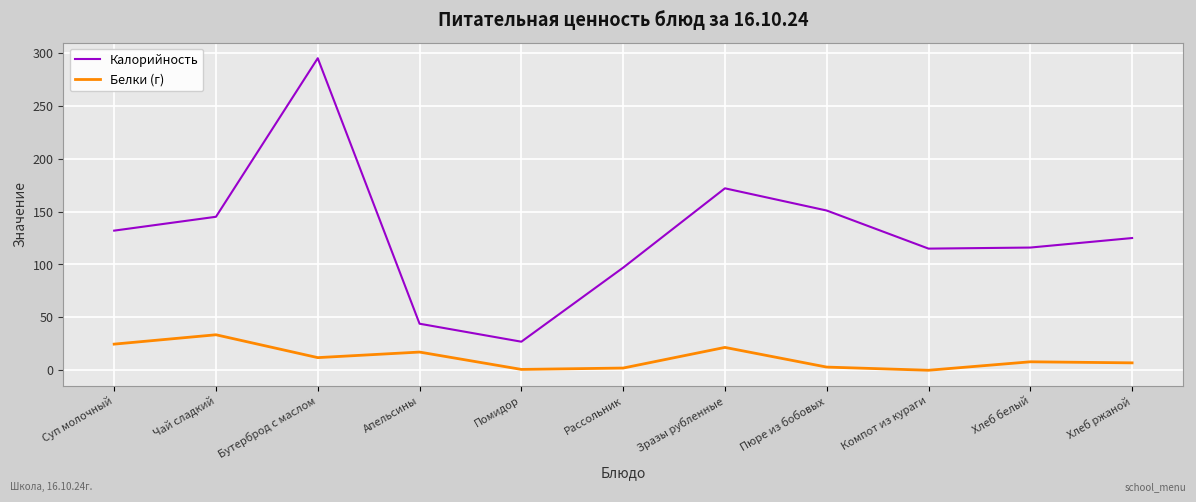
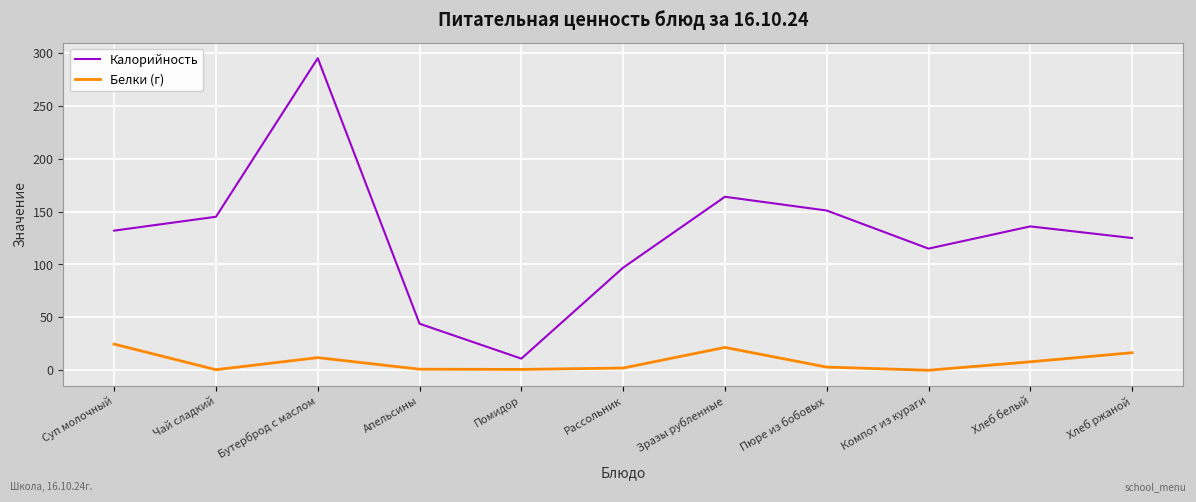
  {
    "Калорийность": {
      "Суп молочный": 132,
      "Чай сладкий": 145,
      "Бутерброд с маслом": 295,
      "Апельсины": 44,
-     "Помидор": 27,
+     "Помидор": 11,
      "Рассольник": 97,
-     "Зразы рубленные": 172,
+     "Зразы рубленные": 164,
      "Пюре из бобовых": 151,
      "Компот из кураги": 115,
-     "Хлеб белый": 116,
+     "Хлеб белый": 136,
      "Хлеб ржаной": 125
    },
    "Белки (г)": {
      "Суп молочный": 25,
-     "Чай сладкий": 34,
+     "Чай сладкий": 1,
      "Бутерброд с маслом": 12,
-     "Апельсины": 17,
+     "Апельсины": 1,
      "Помидор": 1,
      "Рассольник": 2,
      "Зразы рубленные": 22,
      "Пюре из бобовых": 3,
      "Компот из кураги": 0,
      "Хлеб белый": 8,
-     "Хлеб ржаной": 7
+     "Хлеб ржаной": 17
    }
  }
